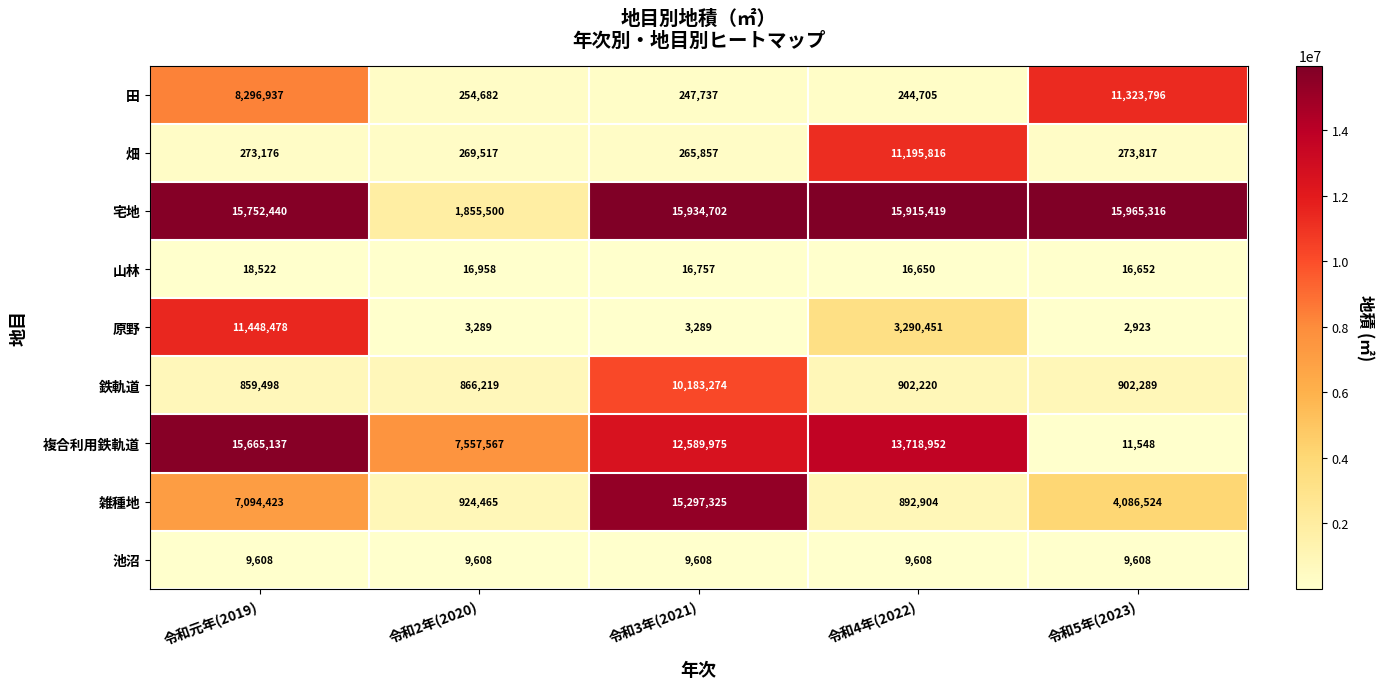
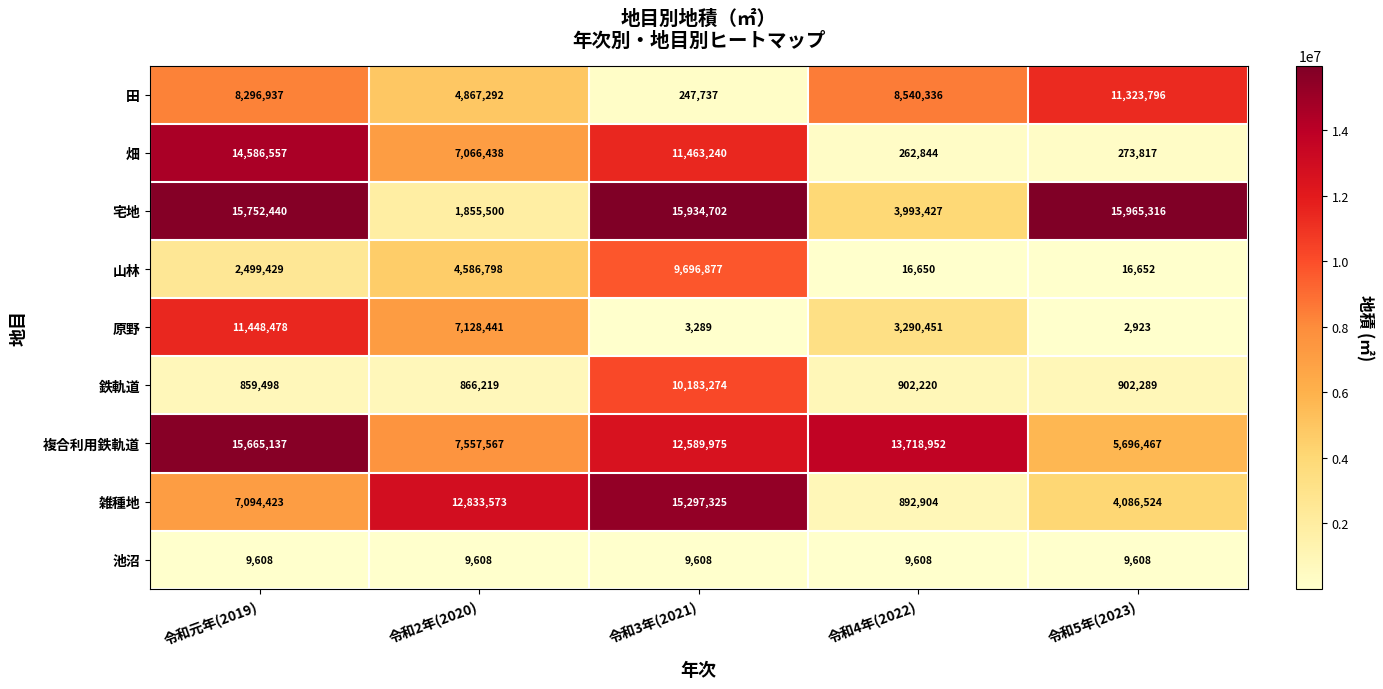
  {
    "田": {
      "令和元年(2019)": "8,296,937",
-     "令和2年(2020)": "254,682",
+     "令和2年(2020)": "4,867,292",
      "令和3年(2021)": "247,737",
-     "令和4年(2022)": "244,705",
+     "令和4年(2022)": "8,540,336",
      "令和5年(2023)": "11,323,796"
    },
    "畑": {
-     "令和元年(2019)": "273,176",
-     "令和2年(2020)": "269,517",
-     "令和3年(2021)": "265,857",
-     "令和4年(2022)": "11,195,816",
+     "令和元年(2019)": "14,586,557",
+     "令和2年(2020)": "7,066,438",
+     "令和3年(2021)": "11,463,240",
+     "令和4年(2022)": "262,844",
      "令和5年(2023)": "273,817"
    },
    "宅地": {
      "令和元年(2019)": "15,752,440",
      "令和2年(2020)": "1,855,500",
      "令和3年(2021)": "15,934,702",
-     "令和4年(2022)": "15,915,419",
+     "令和4年(2022)": "3,993,427",
      "令和5年(2023)": "15,965,316"
    },
    "山林": {
-     "令和元年(2019)": "18,522",
-     "令和2年(2020)": "16,958",
-     "令和3年(2021)": "16,757",
+     "令和元年(2019)": "2,499,429",
+     "令和2年(2020)": "4,586,798",
+     "令和3年(2021)": "9,696,877",
      "令和4年(2022)": "16,650",
      "令和5年(2023)": "16,652"
    },
    "原野": {
      "令和元年(2019)": "11,448,478",
-     "令和2年(2020)": "3,289",
+     "令和2年(2020)": "7,128,441",
      "令和3年(2021)": "3,289",
      "令和4年(2022)": "3,290,451",
      "令和5年(2023)": "2,923"
    },
    "鉄軌道": {
      "令和元年(2019)": "859,498",
      "令和2年(2020)": "866,219",
      "令和3年(2021)": "10,183,274",
      "令和4年(2022)": "902,220",
      "令和5年(2023)": "902,289"
    },
    "複合利用鉄軌道": {
      "令和元年(2019)": "15,665,137",
      "令和2年(2020)": "7,557,567",
      "令和3年(2021)": "12,589,975",
      "令和4年(2022)": "13,718,952",
-     "令和5年(2023)": "11,548"
+     "令和5年(2023)": "5,696,467"
    },
    "雑種地": {
      "令和元年(2019)": "7,094,423",
-     "令和2年(2020)": "924,465",
+     "令和2年(2020)": "12,833,573",
      "令和3年(2021)": "15,297,325",
      "令和4年(2022)": "892,904",
      "令和5年(2023)": "4,086,524"
    },
    "池沼": {
      "令和元年(2019)": "9,608",
      "令和2年(2020)": "9,608",
      "令和3年(2021)": "9,608",
      "令和4年(2022)": "9,608",
      "令和5年(2023)": "9,608"
    }
  }
